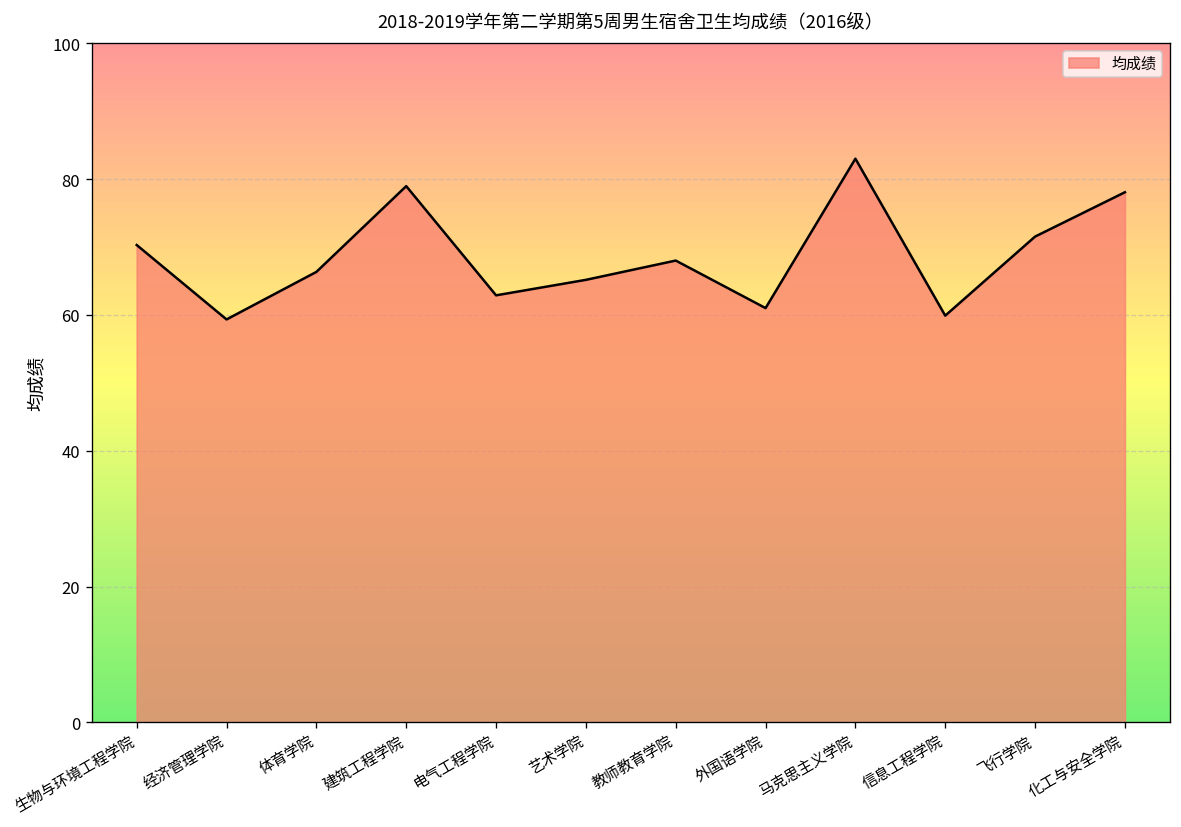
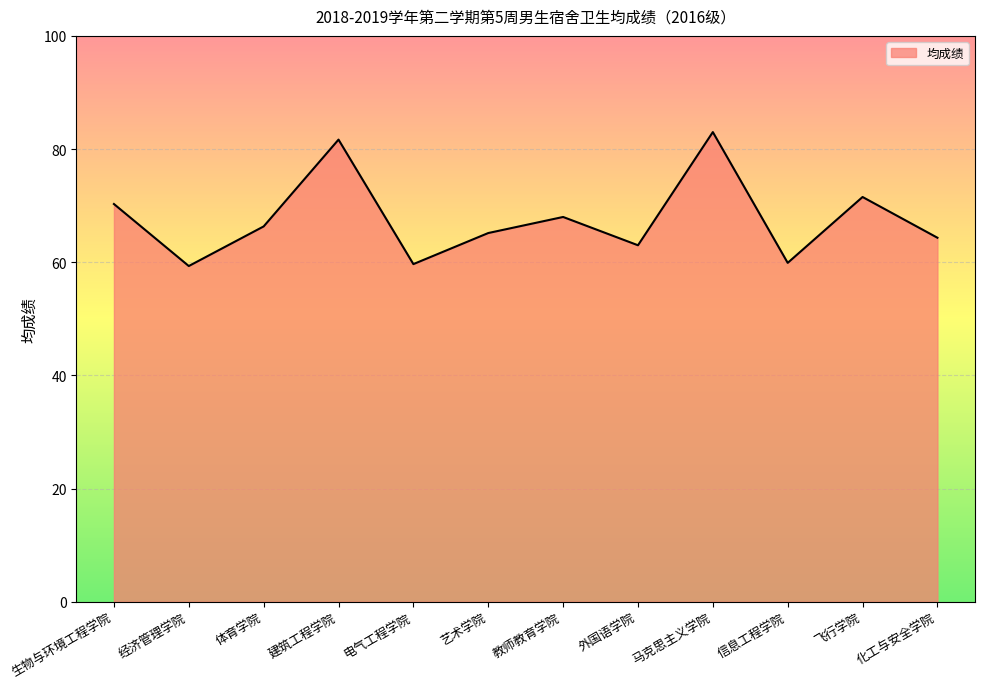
  {
    "生物与环境工程学院": 70,
    "经济管理学院": 59,
    "体育学院": 66,
-   "建筑工程学院": 79,
-   "电气工程学院": 63,
+   "建筑工程学院": 82,
+   "电气工程学院": 60,
    "艺术学院": 65,
    "教师教育学院": 68,
-   "外国语学院": 61,
+   "外国语学院": 63,
    "马克思主义学院": 83,
    "信息工程学院": 60,
    "飞行学院": 72,
-   "化工与安全学院": 78
+   "化工与安全学院": 64
  }
